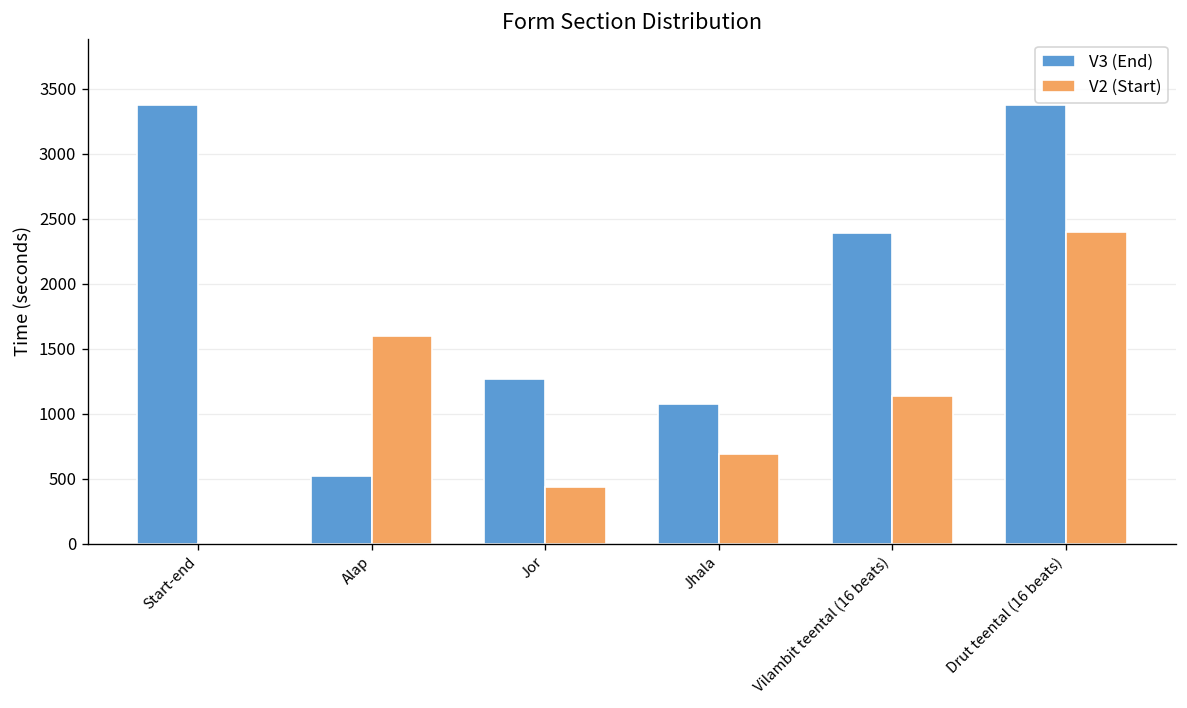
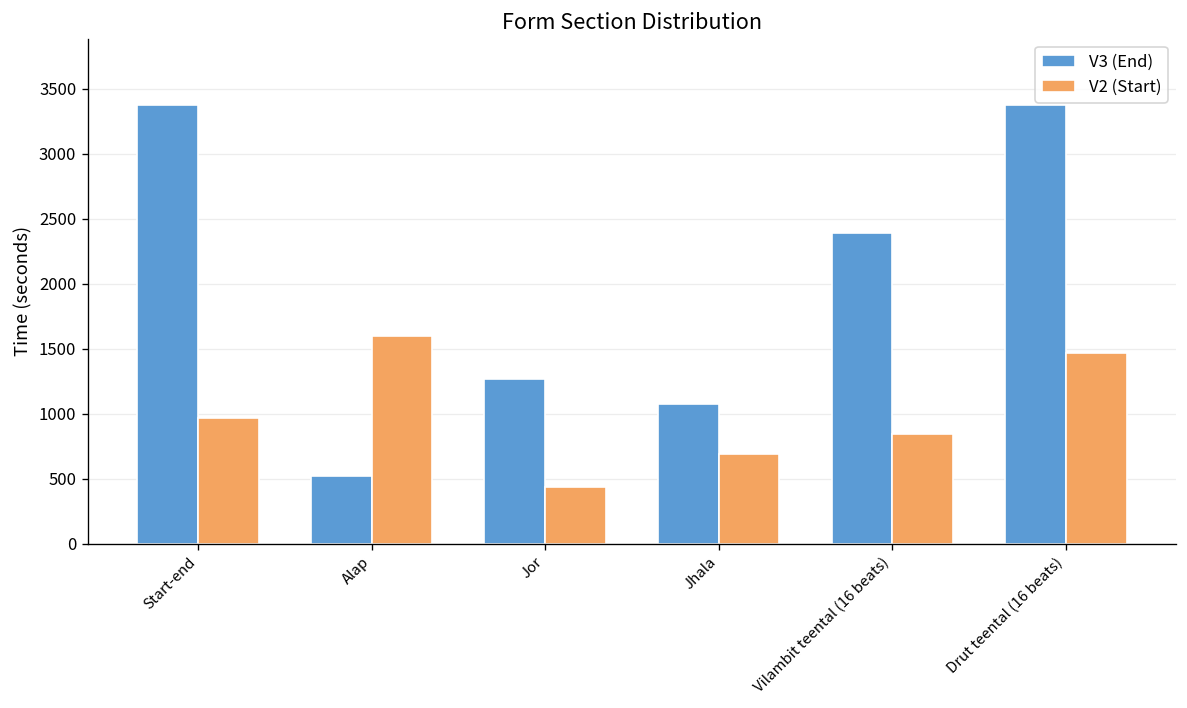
  {
    "V3 (End)": {
      "Start-end": 3380,
      "Alap": 520,
      "Jor": 1270,
      "Jhala": 1070,
      "Vilambit teental (16 beats)": 2390,
      "Drut teental (16 beats)": 3380
    },
    "V2 (Start)": {
-     "Start-end": 0,
+     "Start-end": 970,
      "Alap": 1600,
      "Jor": 440,
      "Jhala": 690,
-     "Vilambit teental (16 beats)": 1140,
-     "Drut teental (16 beats)": 2390
+     "Vilambit teental (16 beats)": 840,
+     "Drut teental (16 beats)": 1470
    }
  }
